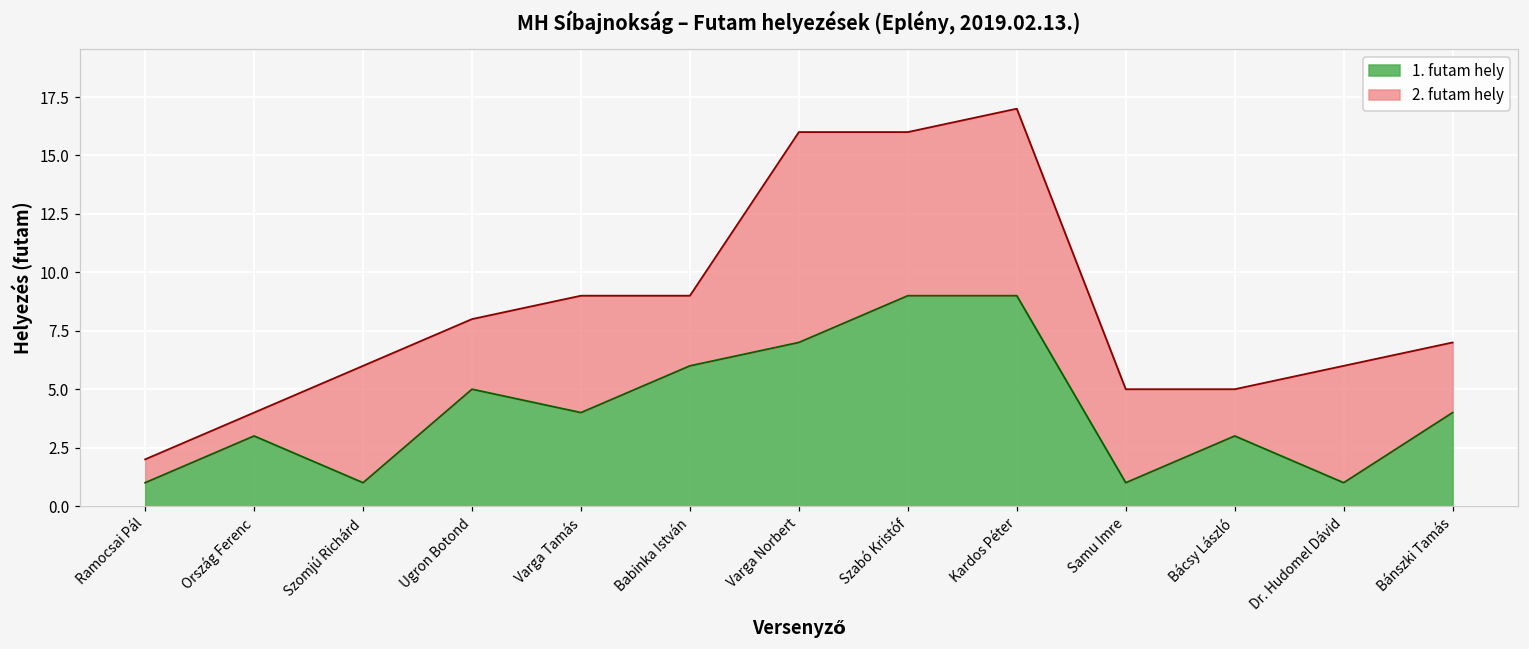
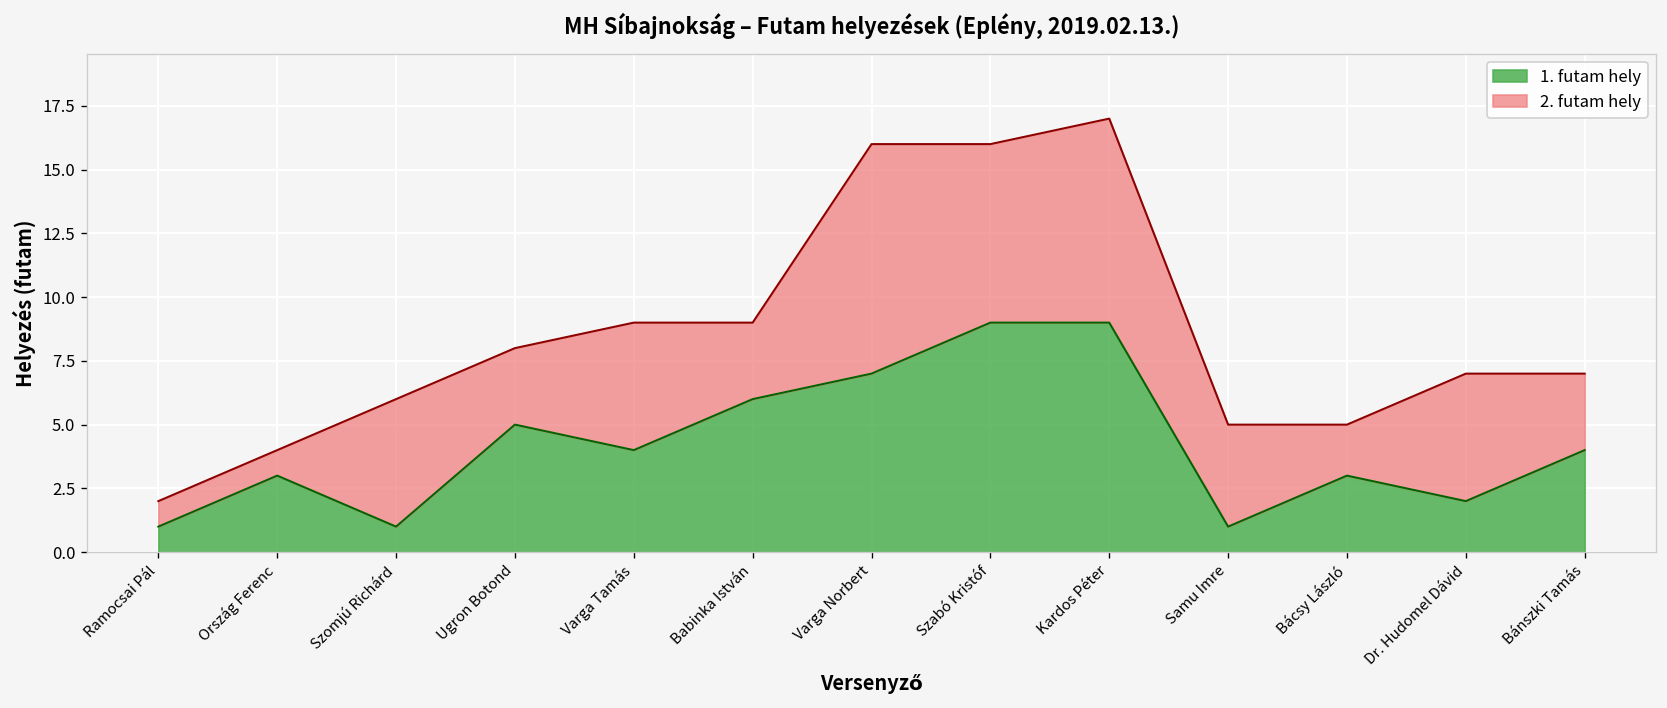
  {
    "1. futam hely": {
      "Ramocsai Pál": 1,
      "Ország Ferenc": 3,
      "Szomjú Richárd": 1,
      "Ugron Botond": 5,
      "Varga Tamás": 4,
      "Babinka István": 6,
      "Varga Norbert": 7,
      "Szabó Kristóf": 9,
      "Kardos Péter": 9,
      "Samu Imre": 1,
      "Bácsy László": 3,
-     "Dr. Hudomel Dávid": 1,
+     "Dr. Hudomel Dávid": 2,
      "Bánszki Tamás": 4
    },
    "2. futam hely": {
      "Ramocsai Pál": 1,
      "Ország Ferenc": 1,
      "Szomjú Richárd": 5,
      "Ugron Botond": 3,
      "Varga Tamás": 5,
      "Babinka István": 3,
      "Varga Norbert": 9,
      "Szabó Kristóf": 7,
      "Kardos Péter": 8,
      "Samu Imre": 4,
      "Bácsy László": 2,
      "Dr. Hudomel Dávid": 5,
      "Bánszki Tamás": 3
    }
  }
